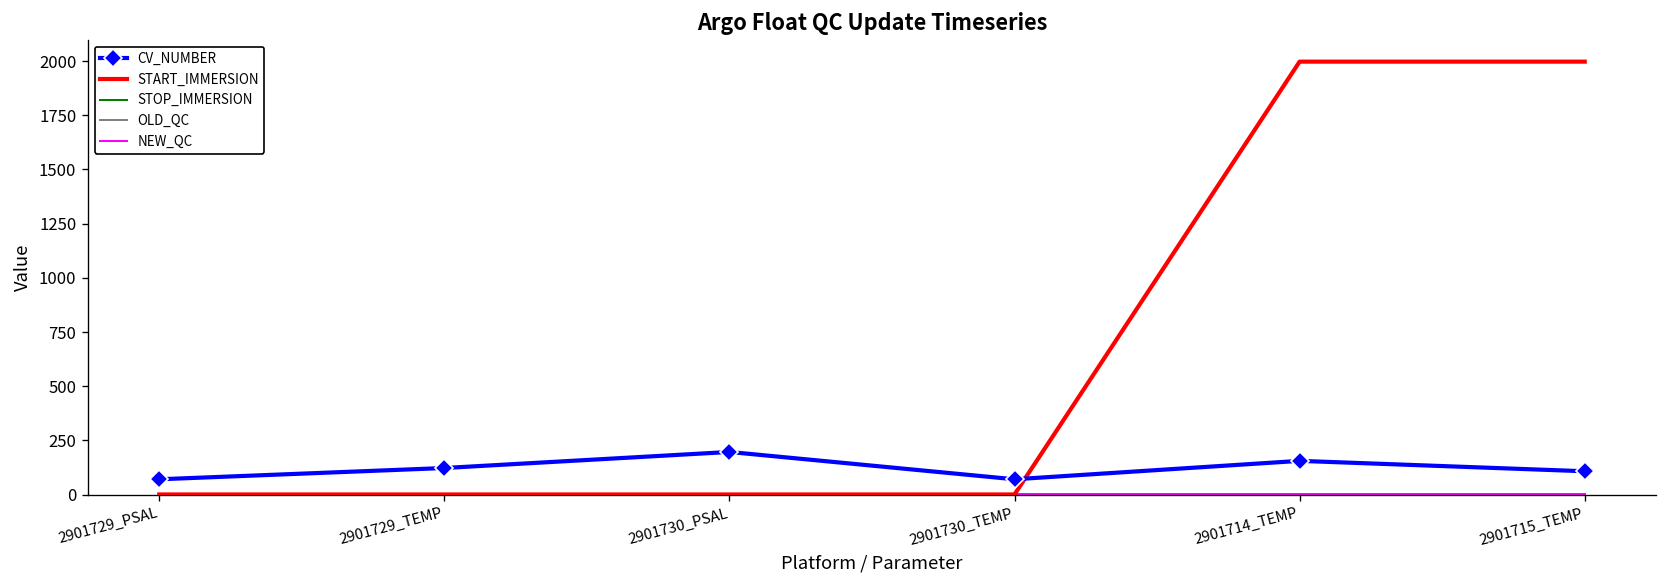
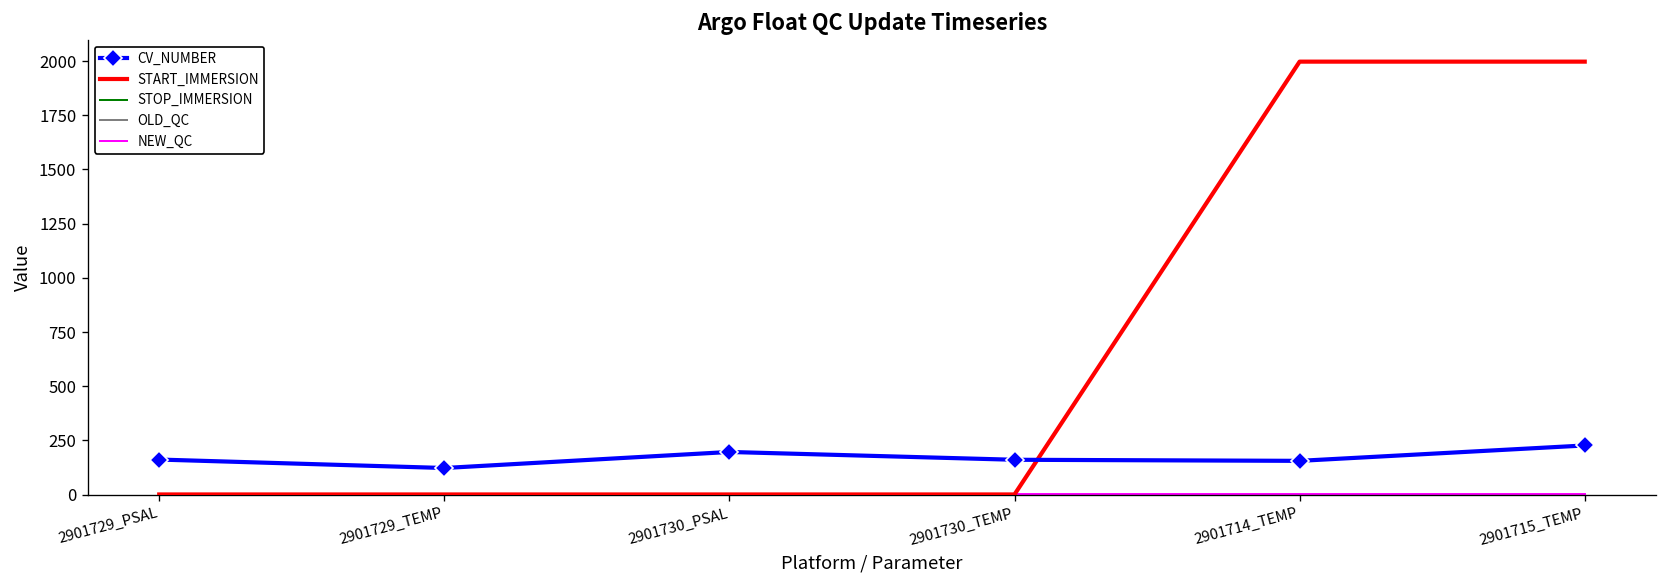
  {
    "CV_NUMBER": {
-     "2901729_PSAL": 70,
+     "2901729_PSAL": 160,
      "2901729_TEMP": 120,
      "2901730_PSAL": 200,
-     "2901730_TEMP": 70,
+     "2901730_TEMP": 160,
      "2901714_TEMP": 160,
-     "2901715_TEMP": 110
+     "2901715_TEMP": 230
    },
    "STOP_IMMERSION": {
      "2901714_TEMP": 2000,
      "2901715_TEMP": 2000
    },
    "NEW_QC": {
      "2901714_TEMP": 0,
      "2901715_TEMP": 0
    }
  }
